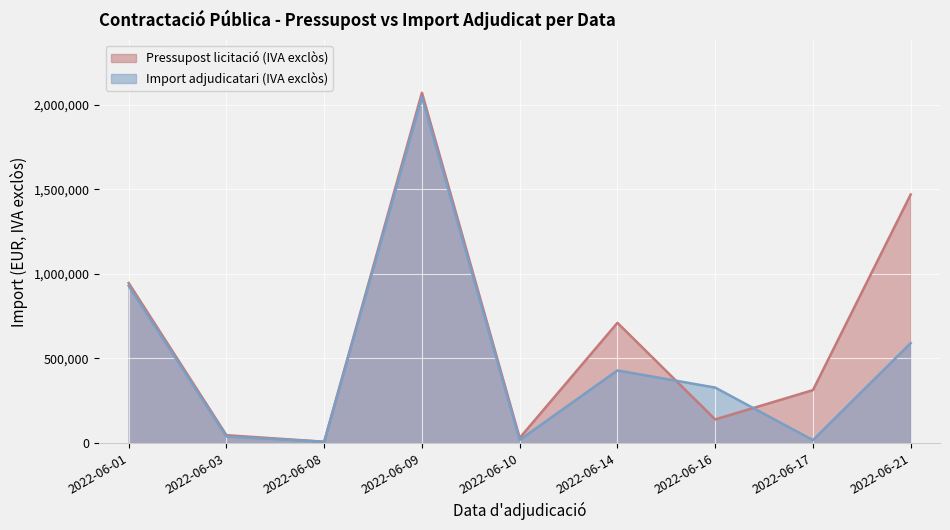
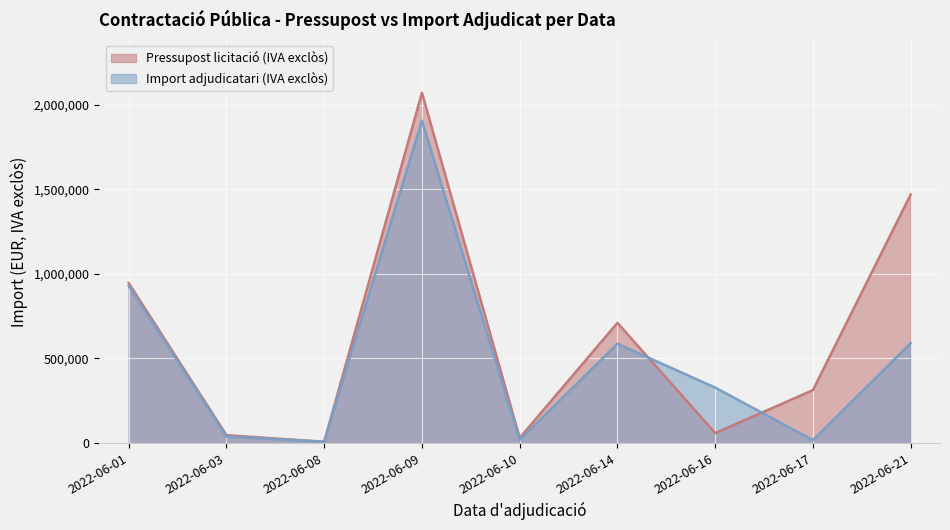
  {
    "Pressupost licitació (IVA exclòs)": {
      "2022-06-01": "950,000",
      "2022-06-09": "2,070,000",
      "2022-06-14": "710,000",
-     "2022-06-16": "140,000",
+     "2022-06-16": "60,000",
      "2022-06-17": "310,000",
      "2022-06-21": "1,470,000"
    },
    "Import adjudicatari (IVA exclòs)": {
      "2022-06-01": "930,000",
-     "2022-06-09": "2,050,000",
-     "2022-06-14": "430,000",
+     "2022-06-09": "1,910,000",
+     "2022-06-14": "590,000",
      "2022-06-16": "330,000",
      "2022-06-17": "20,000",
      "2022-06-21": "590,000"
    }
  }
